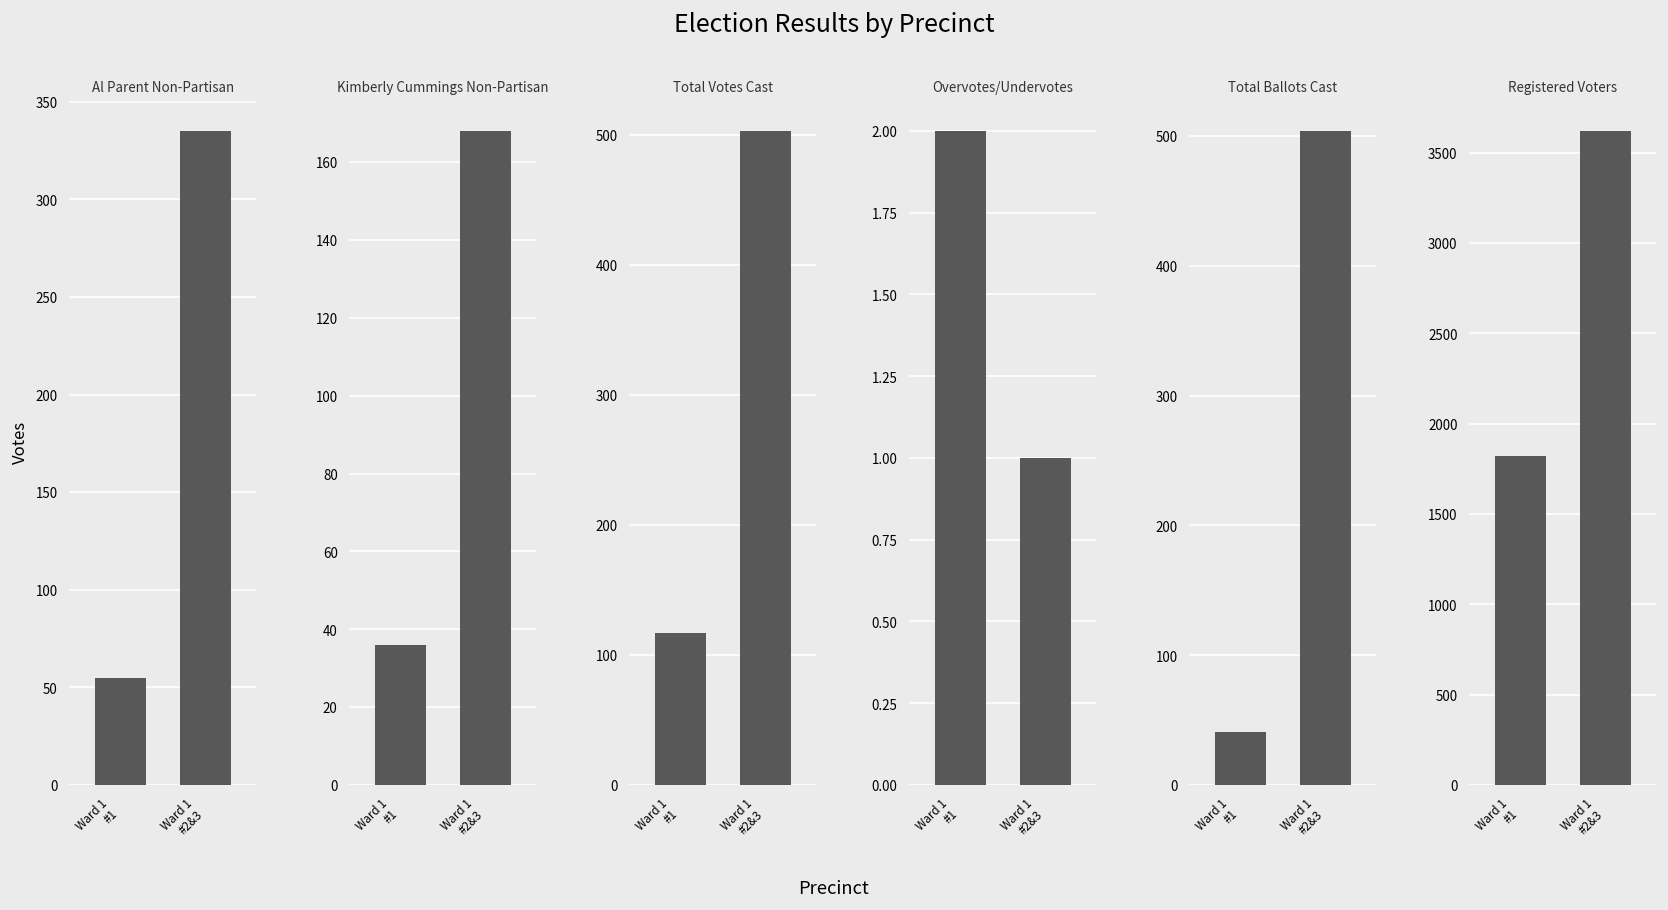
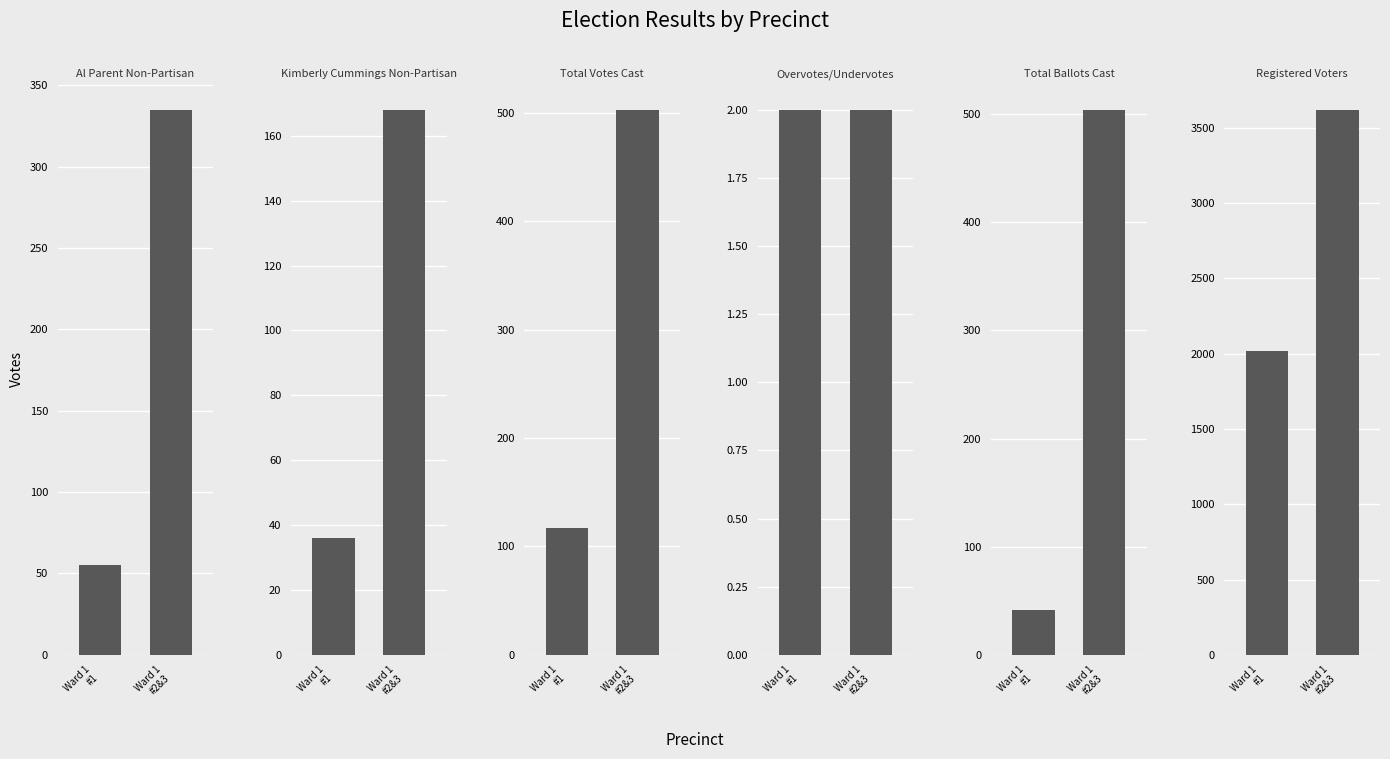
  {
    "Al Parent Non-Partisan": {
      "Ward 1 #1": 55,
      "Ward 1 #2&3": 335
    },
    "Kimberly Cummings Non-Partisan": {
      "Ward 1 #1": 36,
      "Ward 1 #2&3": 168
    },
    "Total Votes Cast": {
      "Ward 1 #1": 117,
      "Ward 1 #2&3": 503
    },
    "Overvotes/Undervotes": {
      "Ward 1 #1": 2,
-     "Ward 1 #2&3": 1
+     "Ward 1 #2&3": 2
    },
    "Total Ballots Cast": {
      "Ward 1 #1": 41,
      "Ward 1 #2&3": 504
    },
    "Registered Voters": {
-     "Ward 1 #1": 1820,
+     "Ward 1 #1": 2020,
      "Ward 1 #2&3": 3620
    }
  }
